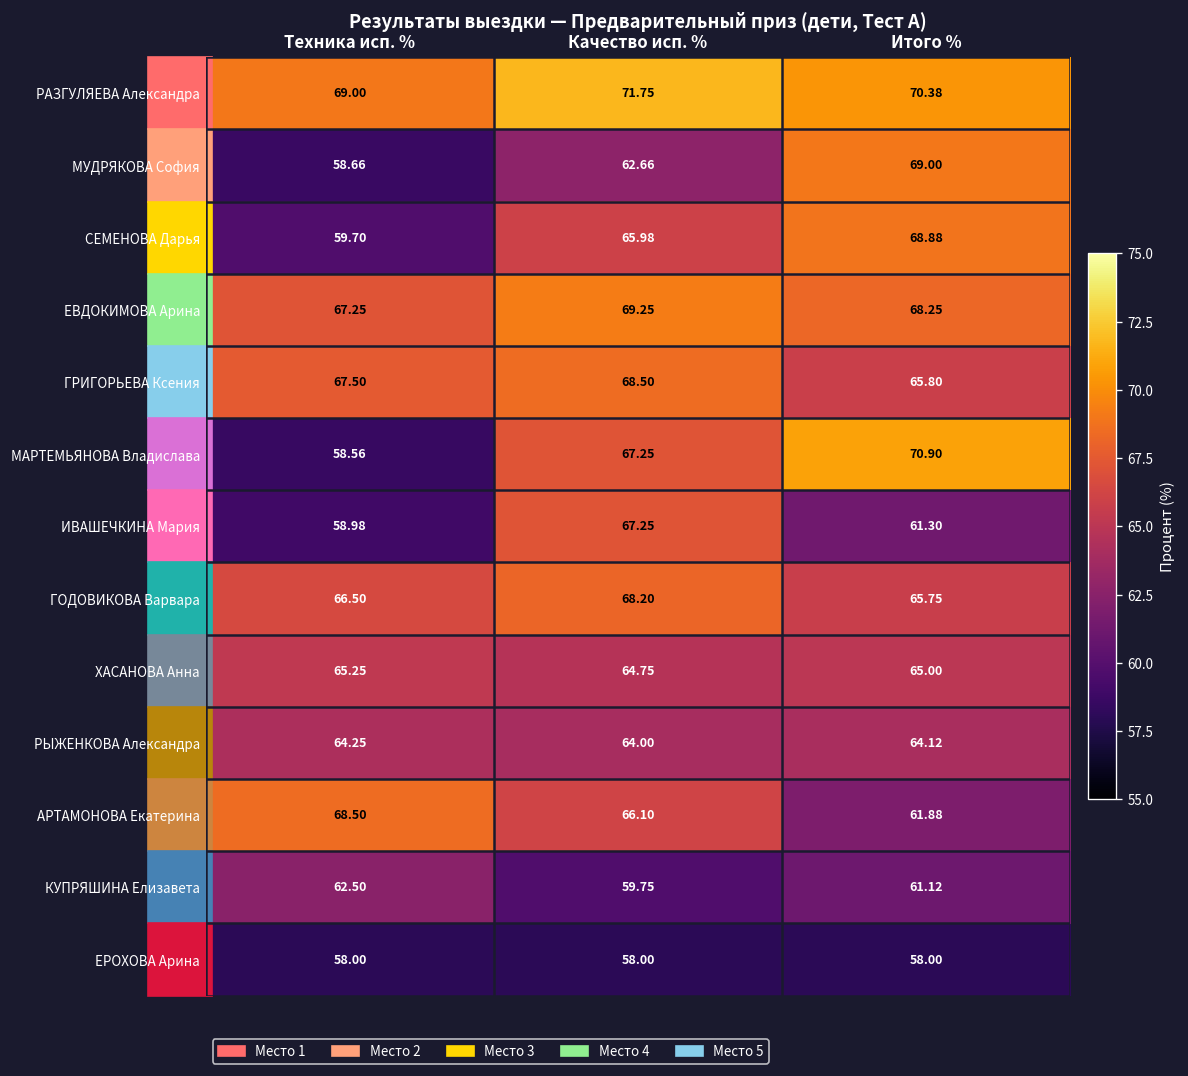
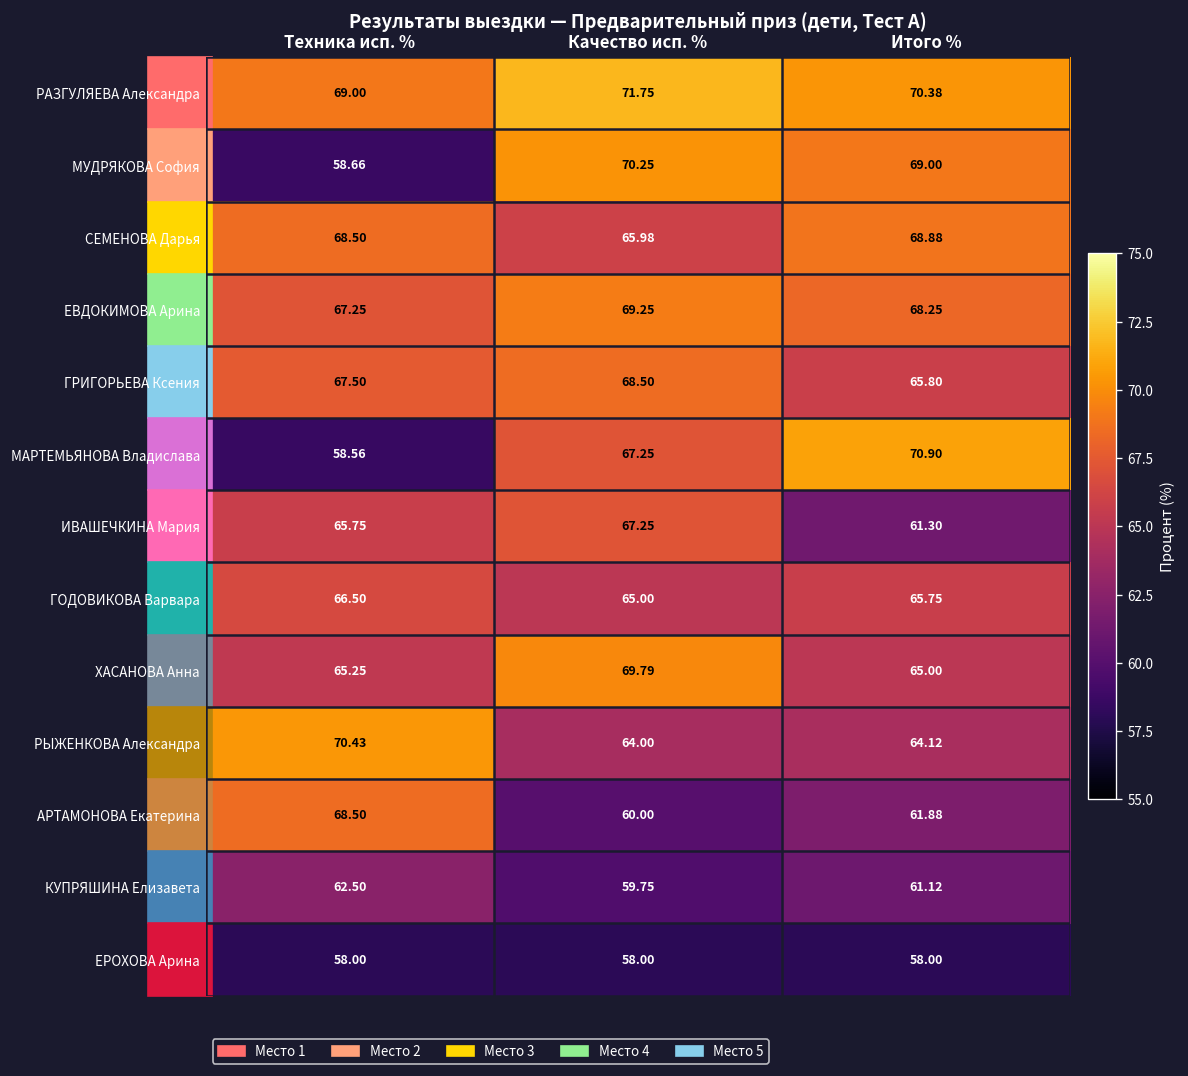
  {
    "РАЗГУЛЯЕВА Александра": {
      "Техника исп. %": 69.00,
      "Качество исп. %": 71.75,
      "Итого %": 70.38
    },
    "МУДРЯКОВА София": {
      "Техника исп. %": 58.66,
-     "Качество исп. %": 62.66,
+     "Качество исп. %": 70.25,
      "Итого %": 69.00
    },
    "СЕМЕНОВА Дарья": {
-     "Техника исп. %": 59.70,
+     "Техника исп. %": 68.50,
      "Качество исп. %": 65.98,
      "Итого %": 68.88
    },
    "ЕВДОКИМОВА Арина": {
      "Техника исп. %": 67.25,
      "Качество исп. %": 69.25,
      "Итого %": 68.25
    },
    "ГРИГОРЬЕВА Ксения": {
      "Техника исп. %": 67.50,
      "Качество исп. %": 68.50,
      "Итого %": 65.80
    },
    "МАРТЕМЬЯНОВА Владислава": {
      "Техника исп. %": 58.56,
      "Качество исп. %": 67.25,
      "Итого %": 70.90
    },
    "ИВАШЕЧКИНА Мария": {
-     "Техника исп. %": 58.98,
+     "Техника исп. %": 65.75,
      "Качество исп. %": 67.25,
      "Итого %": 61.30
    },
    "ГОДОВИКОВА Варвара": {
      "Техника исп. %": 66.50,
-     "Качество исп. %": 68.20,
+     "Качество исп. %": 65.00,
      "Итого %": 65.75
    },
    "ХАСАНОВА Анна": {
      "Техника исп. %": 65.25,
-     "Качество исп. %": 64.75,
+     "Качество исп. %": 69.79,
      "Итого %": 65.00
    },
    "РЫЖЕНКОВА Александра": {
-     "Техника исп. %": 64.25,
+     "Техника исп. %": 70.43,
      "Качество исп. %": 64.00,
      "Итого %": 64.12
    },
    "АРТАМОНОВА Екатерина": {
      "Техника исп. %": 68.50,
-     "Качество исп. %": 66.10,
+     "Качество исп. %": 60.00,
      "Итого %": 61.88
    },
    "КУПРЯШИНА Елизавета": {
      "Техника исп. %": 62.50,
      "Качество исп. %": 59.75,
      "Итого %": 61.12
    },
    "ЕРОХОВА Арина": {
      "Техника исп. %": 58.00,
      "Качество исп. %": 58.00,
      "Итого %": 58.00
    }
  }
